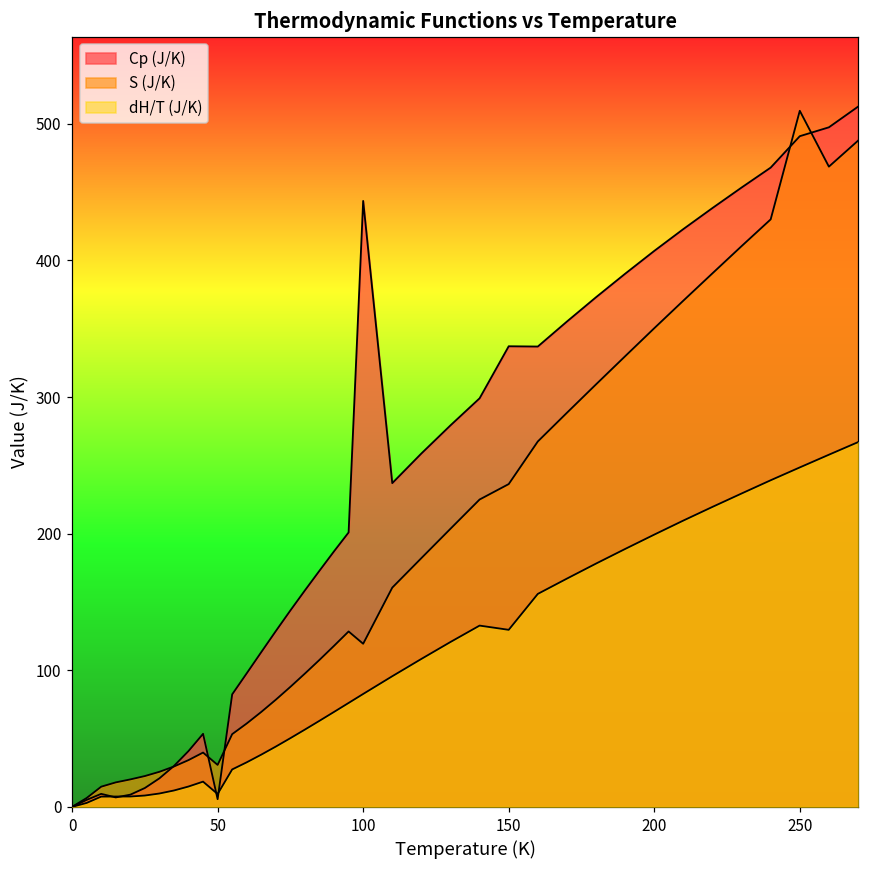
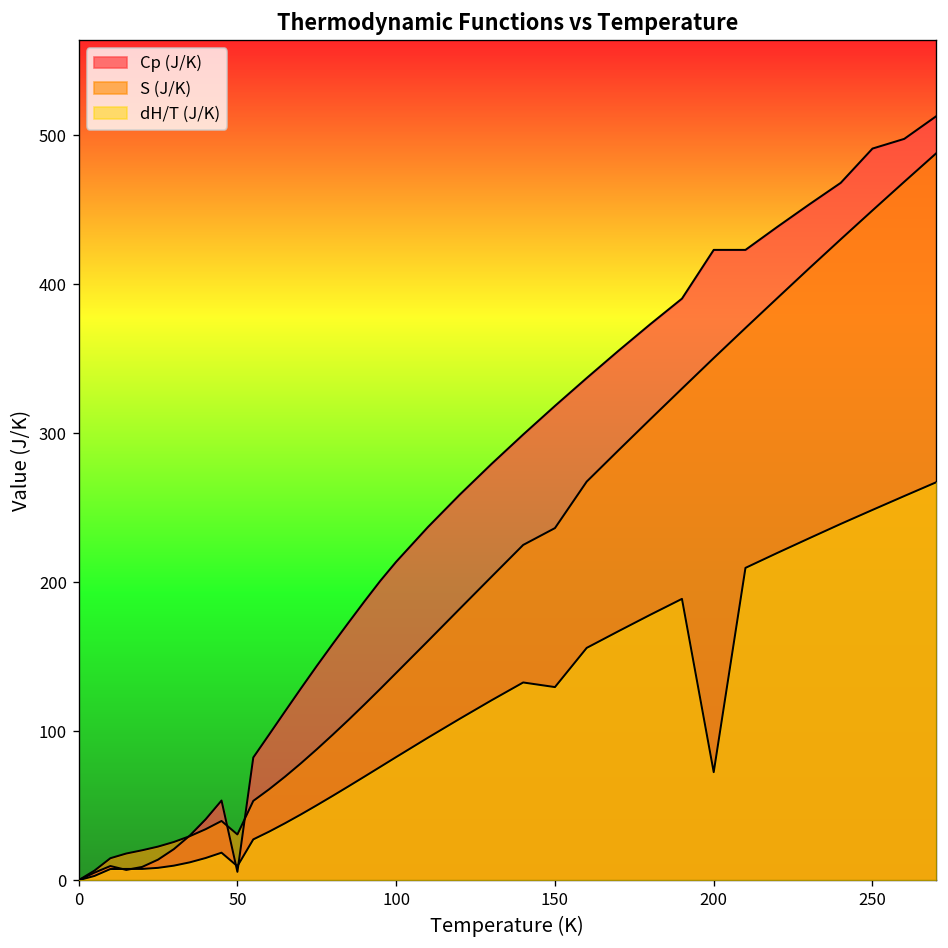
  {
    "Cp (J/K)": {
      "50": 6,
-     "100": 444,
-     "150": 337,
-     "200": 407,
+     "100": 214,
+     "150": 318,
+     "200": 423,
      "250": 491
    },
    "S (J/K)": {
      "50": 31,
-     "100": 119,
+     "100": 139,
      "150": 236,
      "200": 350,
-     "250": 510
+     "250": 450
    },
    "dH/T (J/K)": {
      "50": 9,
      "100": 83,
      "150": 130,
-     "200": 199,
+     "200": 73,
      "250": 249
    }
  }
